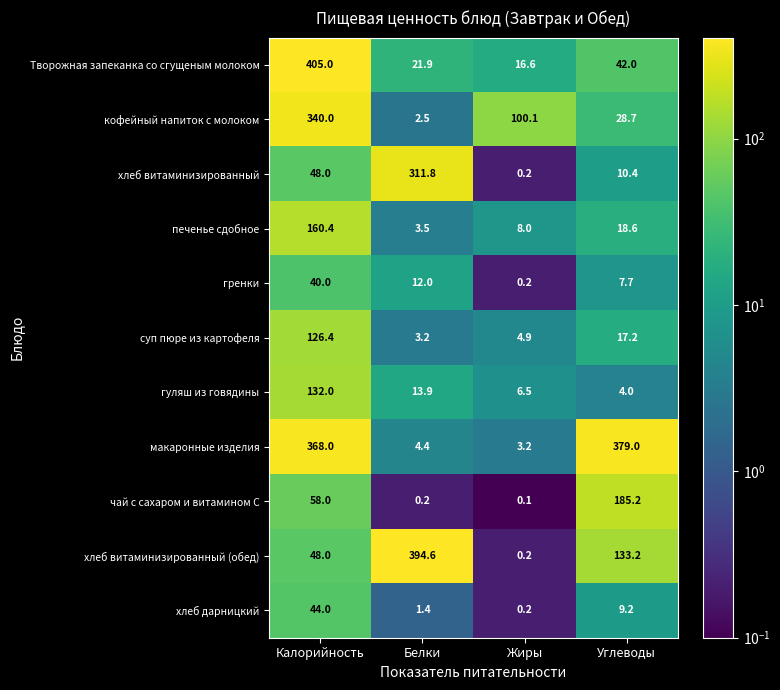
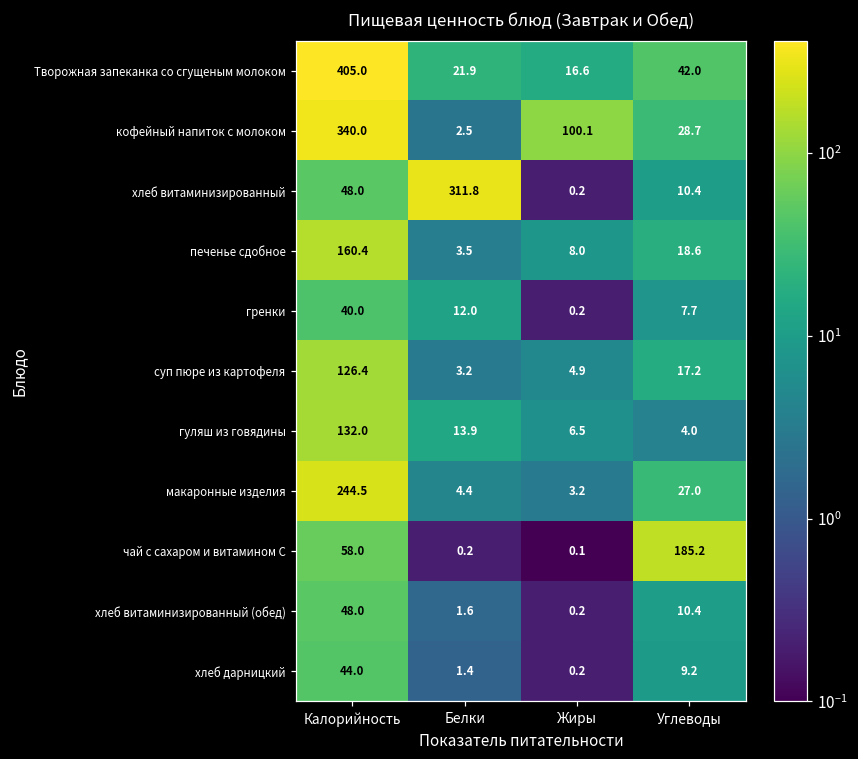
  {
    "Творожная запеканка со сгущеным молоком": {
      "Калорийность": 405.0,
      "Белки": 21.9,
      "Жиры": 16.6,
      "Углеводы": 42.0
    },
    "кофейный напиток с молоком": {
      "Калорийность": 340.0,
      "Белки": 2.5,
      "Жиры": 100.1,
      "Углеводы": 28.7
    },
    "хлеб витаминизированный": {
      "Калорийность": 48.0,
      "Белки": 311.8,
      "Жиры": 0.2,
      "Углеводы": 10.4
    },
    "печенье сдобное": {
      "Калорийность": 160.4,
      "Белки": 3.5,
      "Жиры": 8.0,
      "Углеводы": 18.6
    },
    "гренки": {
      "Калорийность": 40.0,
      "Белки": 12.0,
      "Жиры": 0.2,
      "Углеводы": 7.7
    },
    "суп пюре из картофеля": {
      "Калорийность": 126.4,
      "Белки": 3.2,
      "Жиры": 4.9,
      "Углеводы": 17.2
    },
    "гуляш из говядины": {
      "Калорийность": 132.0,
      "Белки": 13.9,
      "Жиры": 6.5,
      "Углеводы": 4.0
    },
    "макаронные изделия": {
-     "Калорийность": 368.0,
+     "Калорийность": 244.5,
      "Белки": 4.4,
      "Жиры": 3.2,
-     "Углеводы": 379.0
+     "Углеводы": 27.0
    },
    "чай с сахаром и витамином С": {
      "Калорийность": 58.0,
      "Белки": 0.2,
      "Жиры": 0.1,
      "Углеводы": 185.2
    },
    "хлеб витаминизированный (обед)": {
      "Калорийность": 48.0,
-     "Белки": 394.6,
+     "Белки": 1.6,
      "Жиры": 0.2,
-     "Углеводы": 133.2
+     "Углеводы": 10.4
    },
    "хлеб дарницкий": {
      "Калорийность": 44.0,
      "Белки": 1.4,
      "Жиры": 0.2,
      "Углеводы": 9.2
    }
  }
